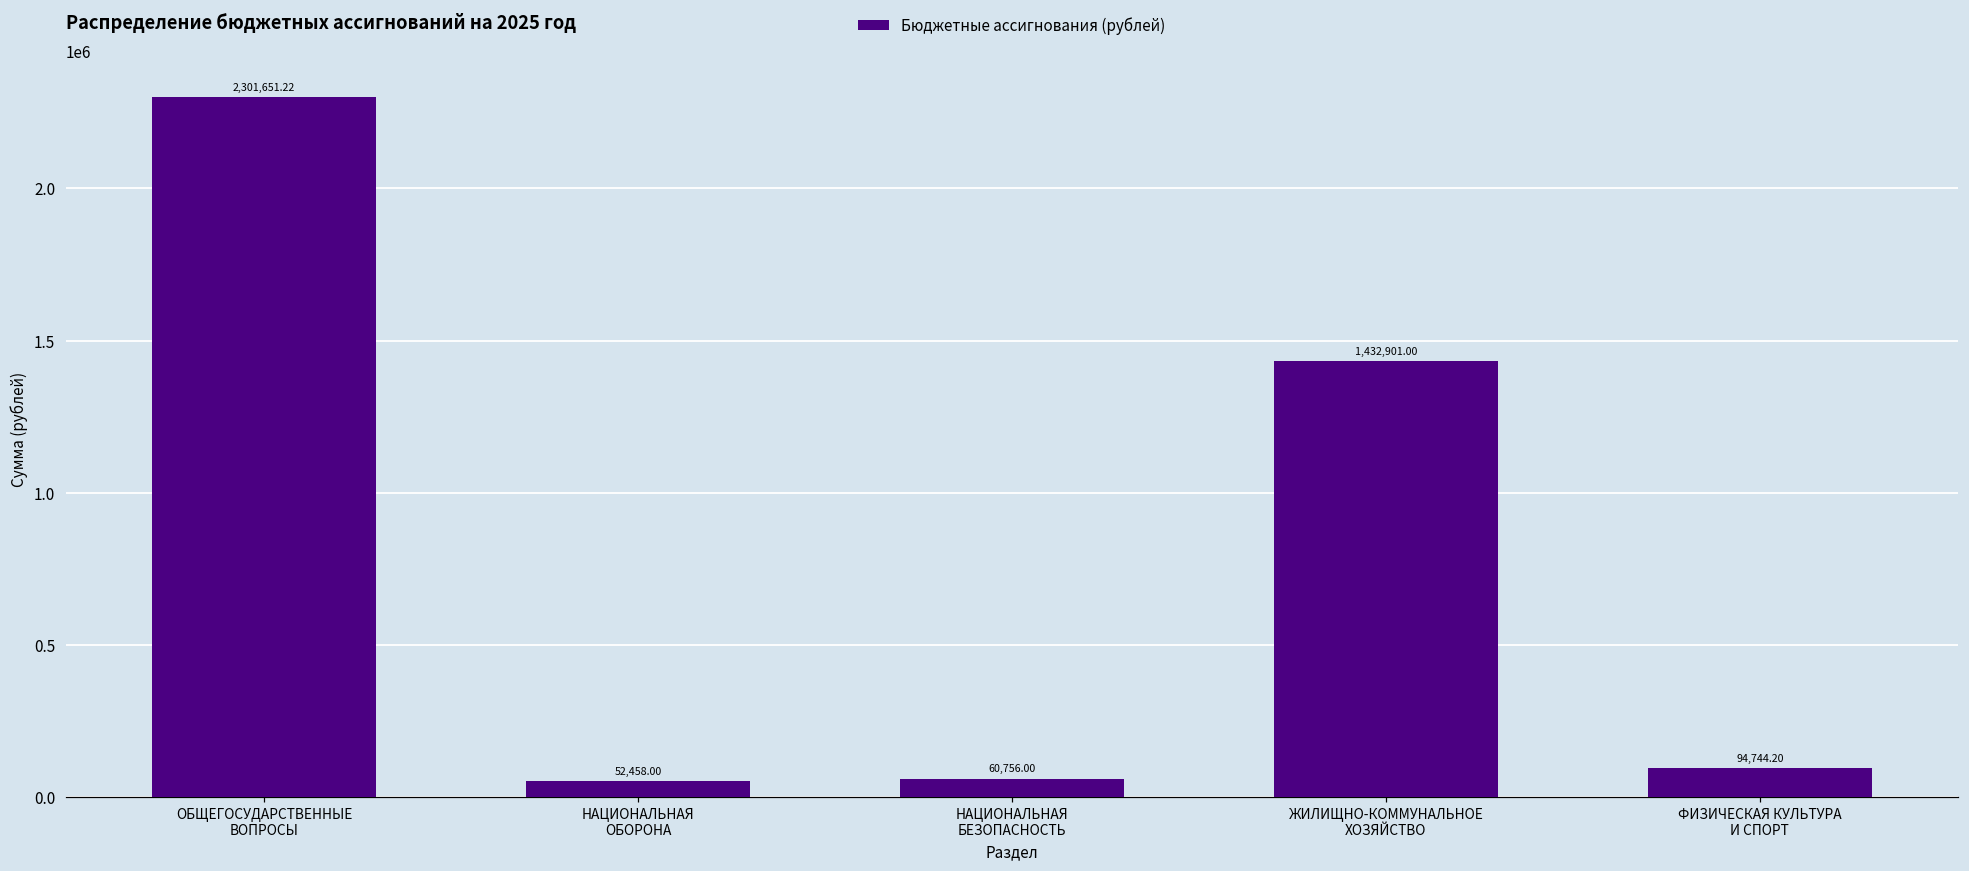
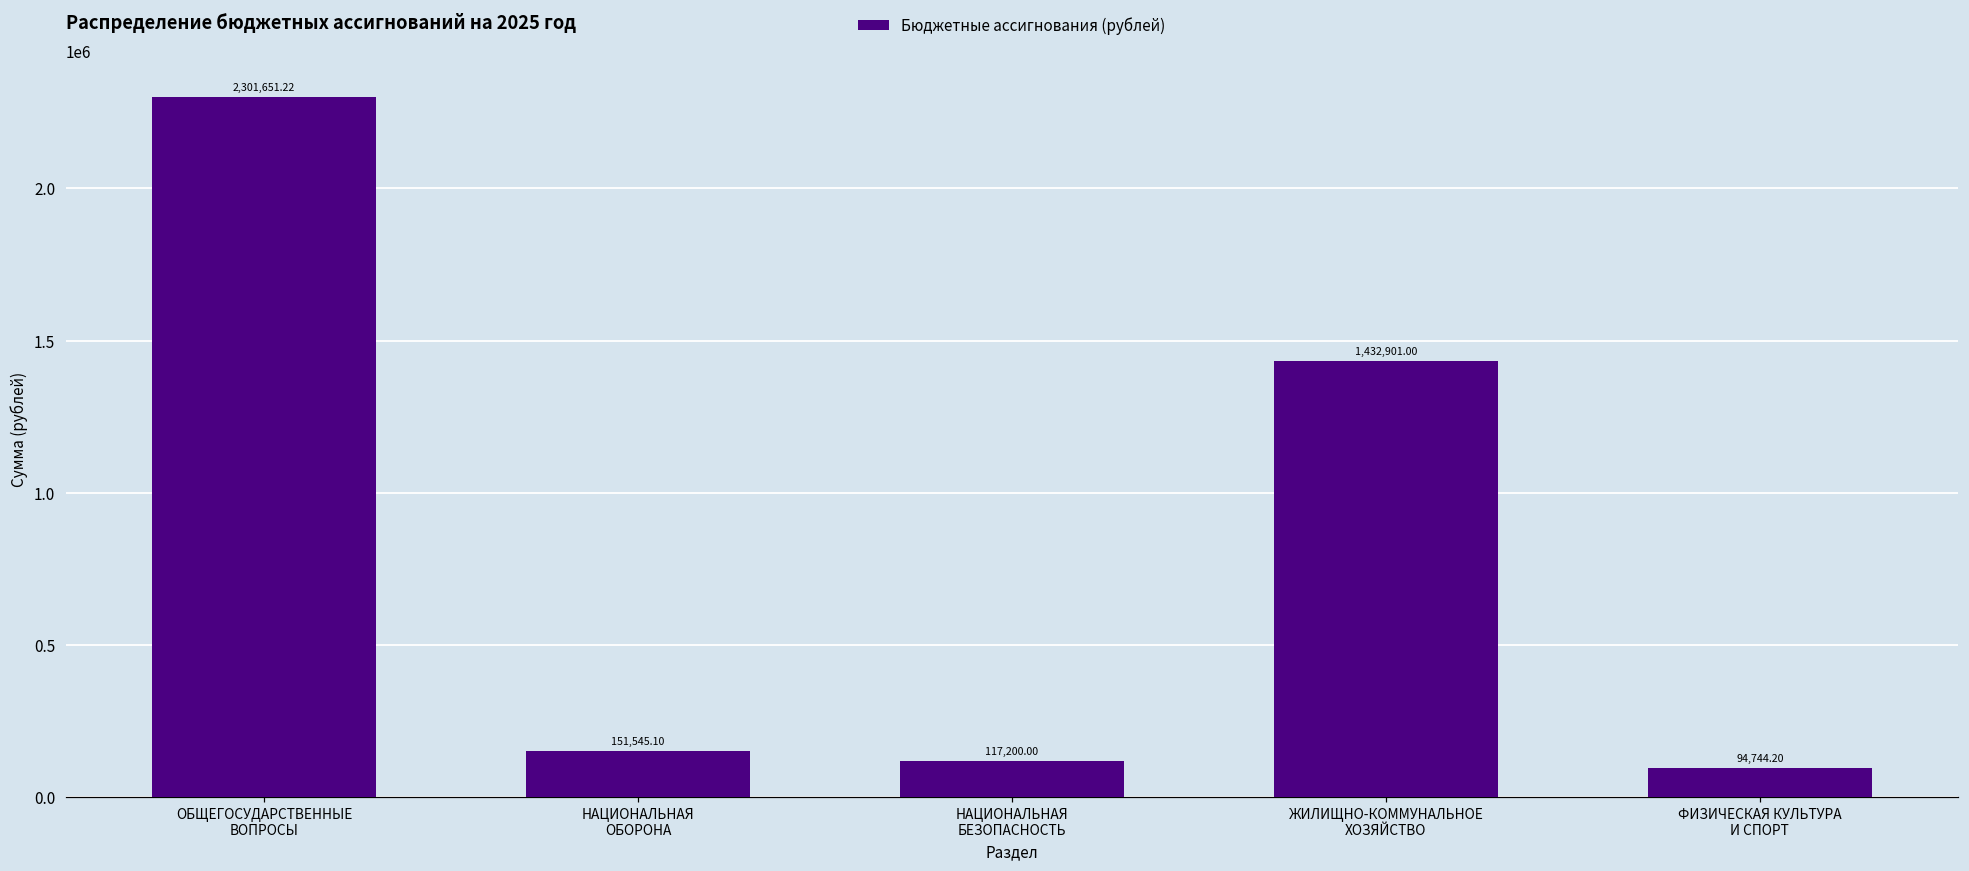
  {
    "ОБЩЕГОСУДАРСТВЕННЫЕ ВОПРОСЫ": "2,301,651.22",
-   "НАЦИОНАЛЬНАЯ ОБОРОНА": "52,458.00",
-   "НАЦИОНАЛЬНАЯ БЕЗОПАСНОСТЬ": "60,756.00",
+   "НАЦИОНАЛЬНАЯ ОБОРОНА": "151,545.10",
+   "НАЦИОНАЛЬНАЯ БЕЗОПАСНОСТЬ": "117,200.00",
    "ЖИЛИЩНО-КОММУНАЛЬНОЕ ХОЗЯЙСТВО": "1,432,901.00",
    "ФИЗИЧЕСКАЯ КУЛЬТУРА И СПОРТ": "94,744.20"
  }
